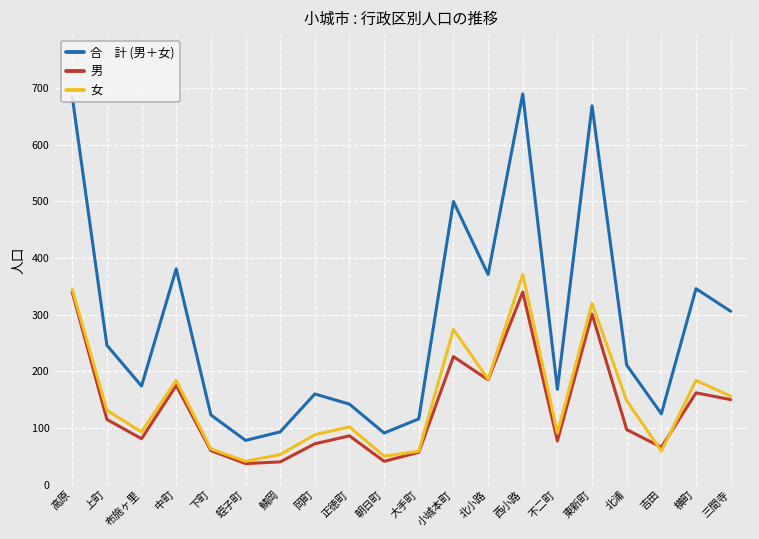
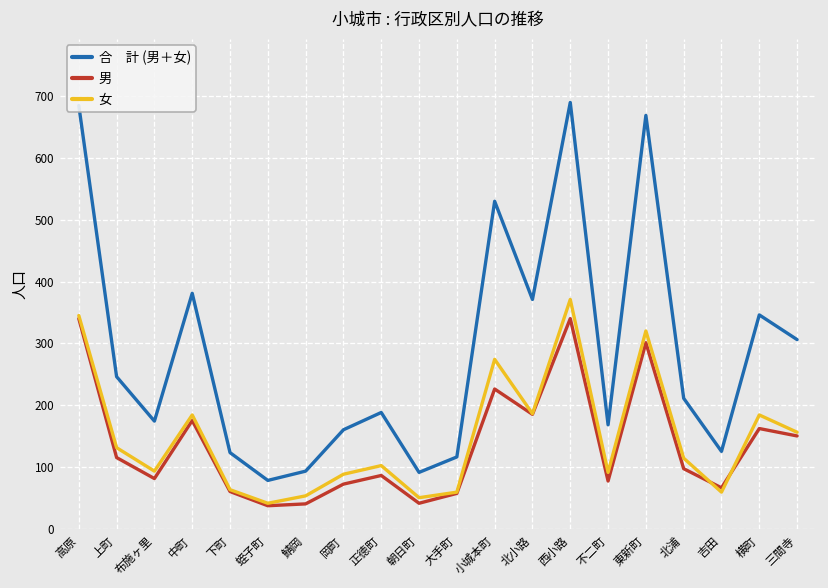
  {
    "合 計 (男＋女)": {
      "上町": 250,
      "布施ヶ里": 170,
      "中町": 380,
      "下町": 120,
      "蛭子町": 80,
      "鯖岡": 90,
      "岡町": 160,
-     "正徳町": 140,
+     "正徳町": 190,
      "朝日町": 90,
      "大手町": 120,
-     "小城本町": 500,
+     "小城本町": 530,
      "北小路": 370,
      "西小路": 690,
      "不二町": 170,
      "東新町": 670,
      "北浦": 210,
      "吉田": 130,
      "横町": 350,
      "三間寺": 310
    },
    "男": {
      "高原": 340,
      "上町": 120,
      "布施ヶ里": 80,
      "中町": 180,
      "鯖岡": 40,
      "岡町": 70,
      "正徳町": 90,
      "朝日町": 40,
      "小城本町": 230,
      "西小路": 340,
      "不二町": 80,
      "東新町": 300,
      "北浦": 100,
      "吉田": 70,
      "横町": 160,
      "三間寺": 150
    },
    "女": {
      "高原": 350,
      "上町": 130,
      "布施ヶ里": 90,
      "中町": 180,
      "鯖岡": 50,
      "岡町": 90,
      "正徳町": 100,
      "朝日町": 50,
      "小城本町": 270,
      "西小路": 370,
      "不二町": 90,
      "東新町": 320,
-     "北浦": 150,
+     "北浦": 110,
      "吉田": 60,
      "横町": 180,
      "三間寺": 160
    }
  }
